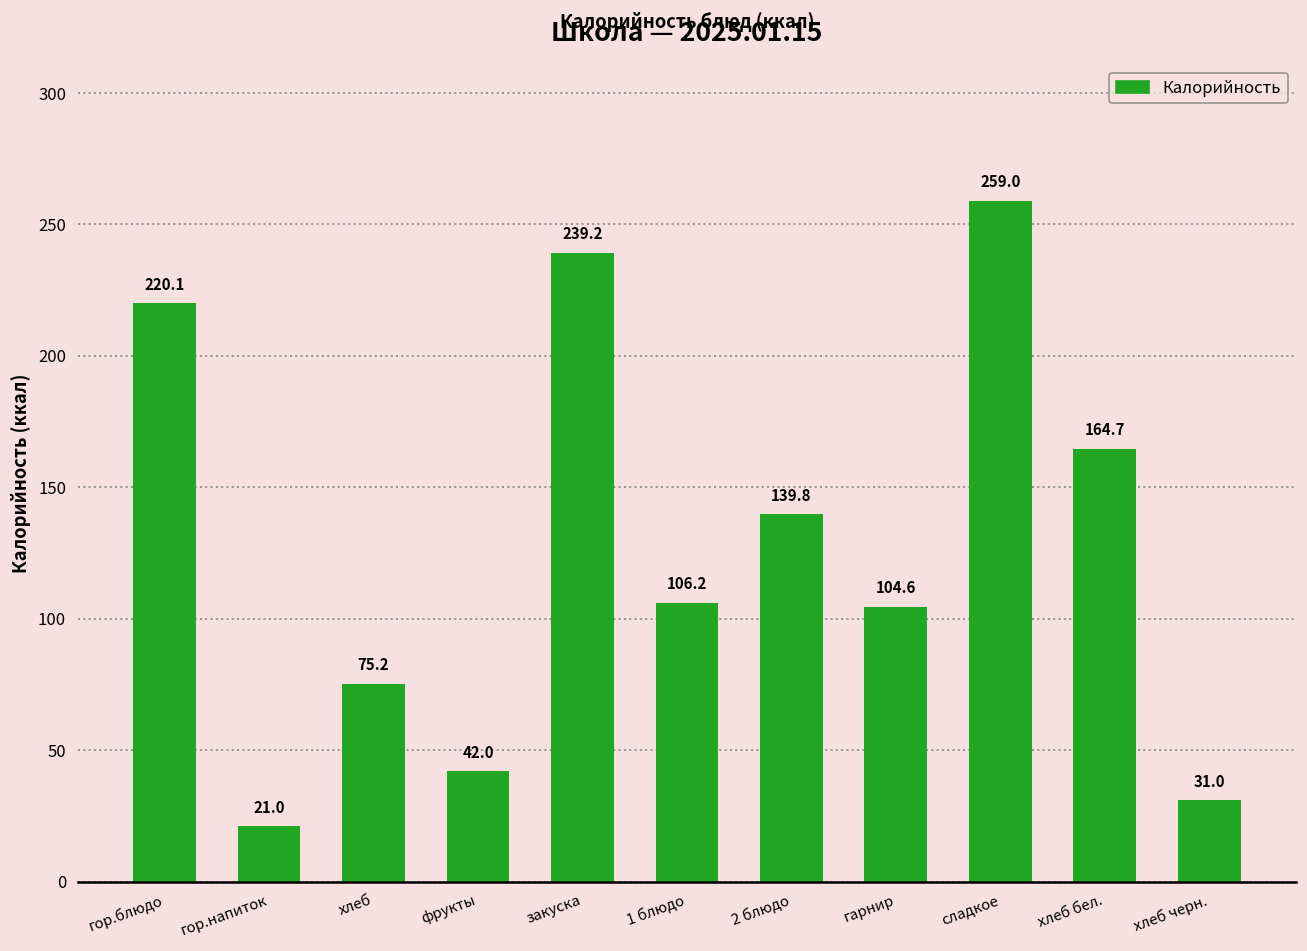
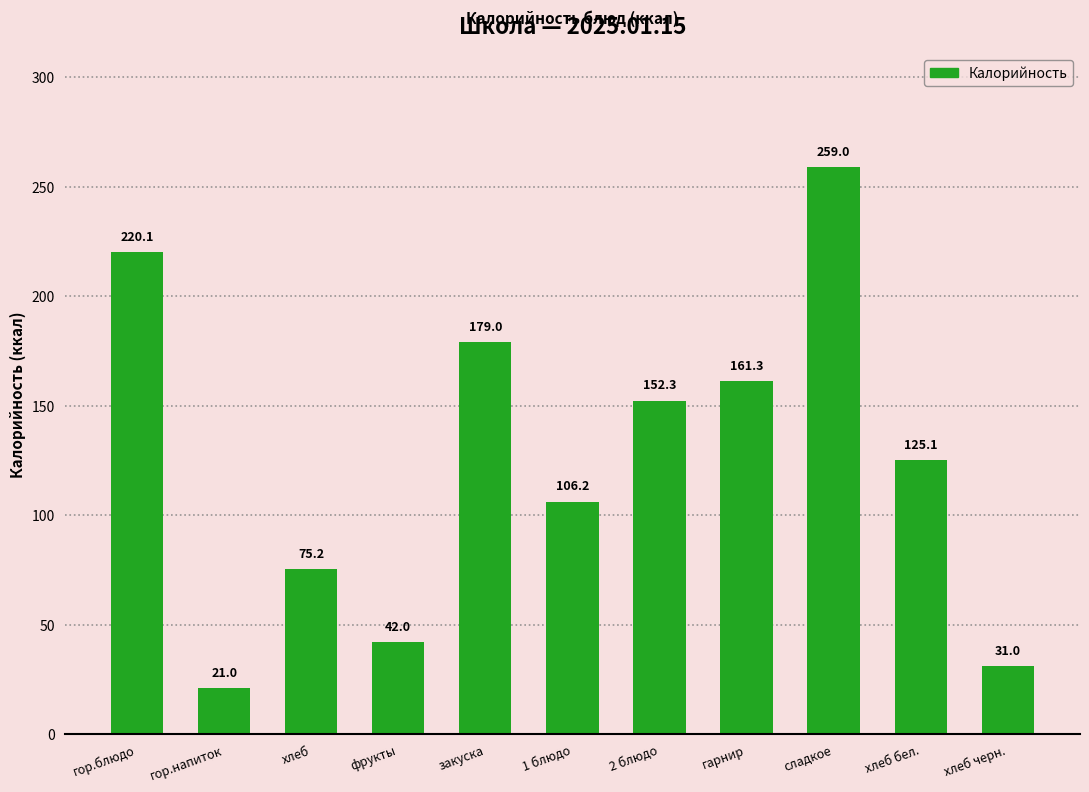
  {
    "гор.блюдо": 220.1,
    "гор.напиток": 21.0,
    "хлеб": 75.2,
    "фрукты": 42.0,
-   "закуска": 239.2,
+   "закуска": 179.0,
    "1 блюдо": 106.2,
-   "2 блюдо": 139.8,
-   "гарнир": 104.6,
+   "2 блюдо": 152.3,
+   "гарнир": 161.3,
    "сладкое": 259.0,
-   "хлеб бел.": 164.7,
+   "хлеб бел.": 125.1,
    "хлеб черн.": 31.0
  }
